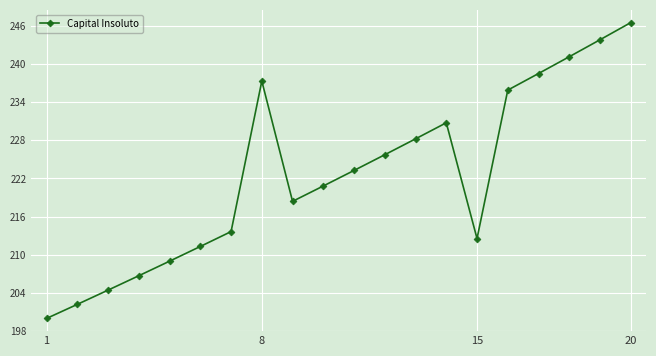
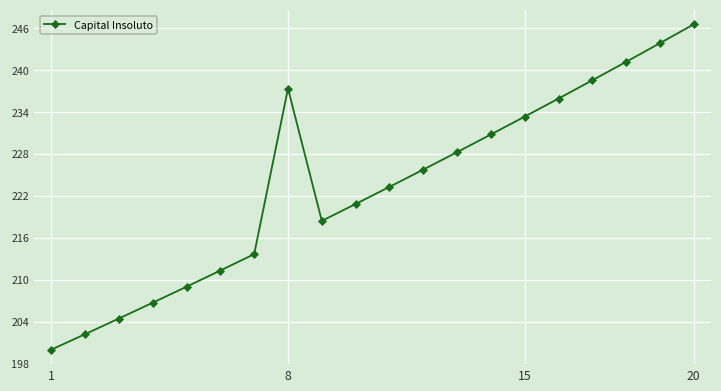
  {
    "1": 200,
    "8": 237,
-   "15": 213,
+   "15": 233,
    "20": 247
  }
